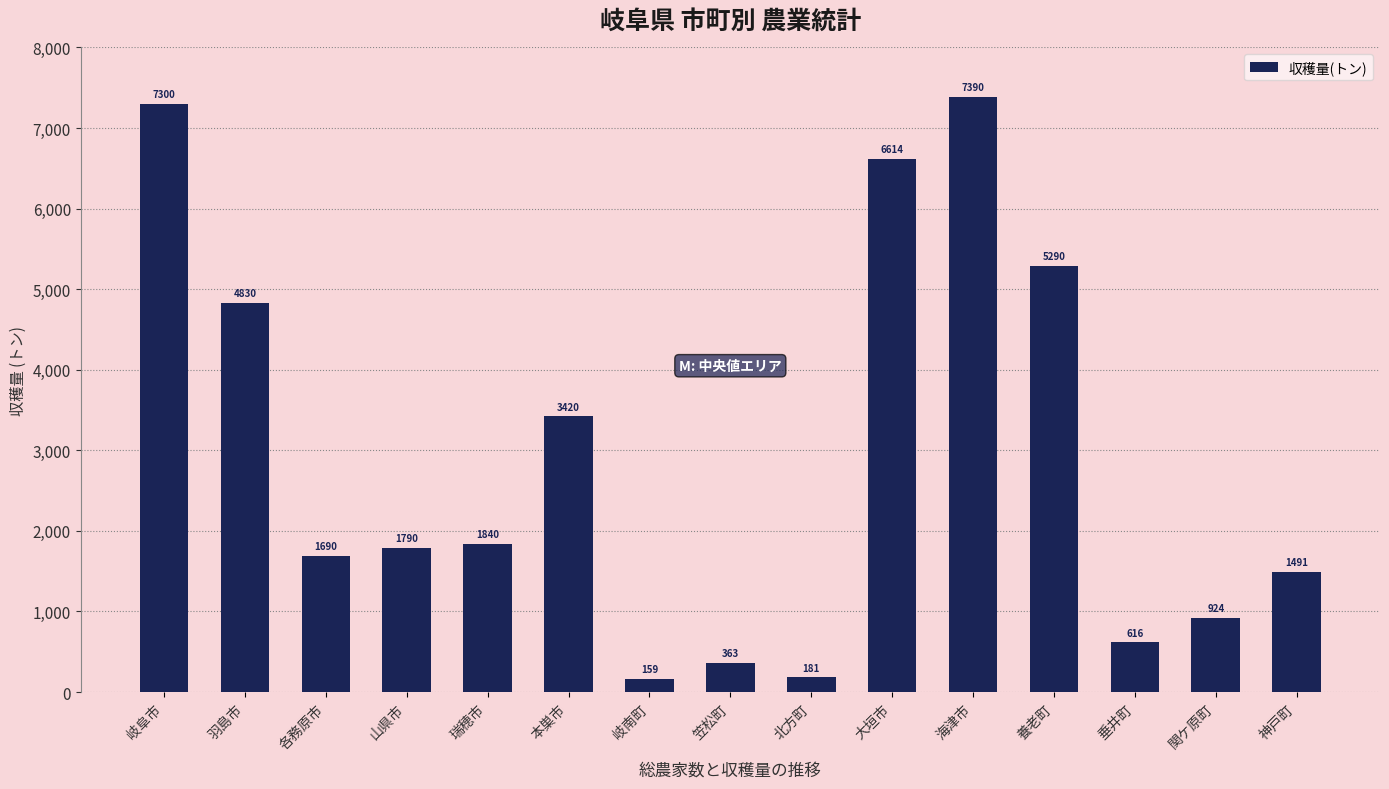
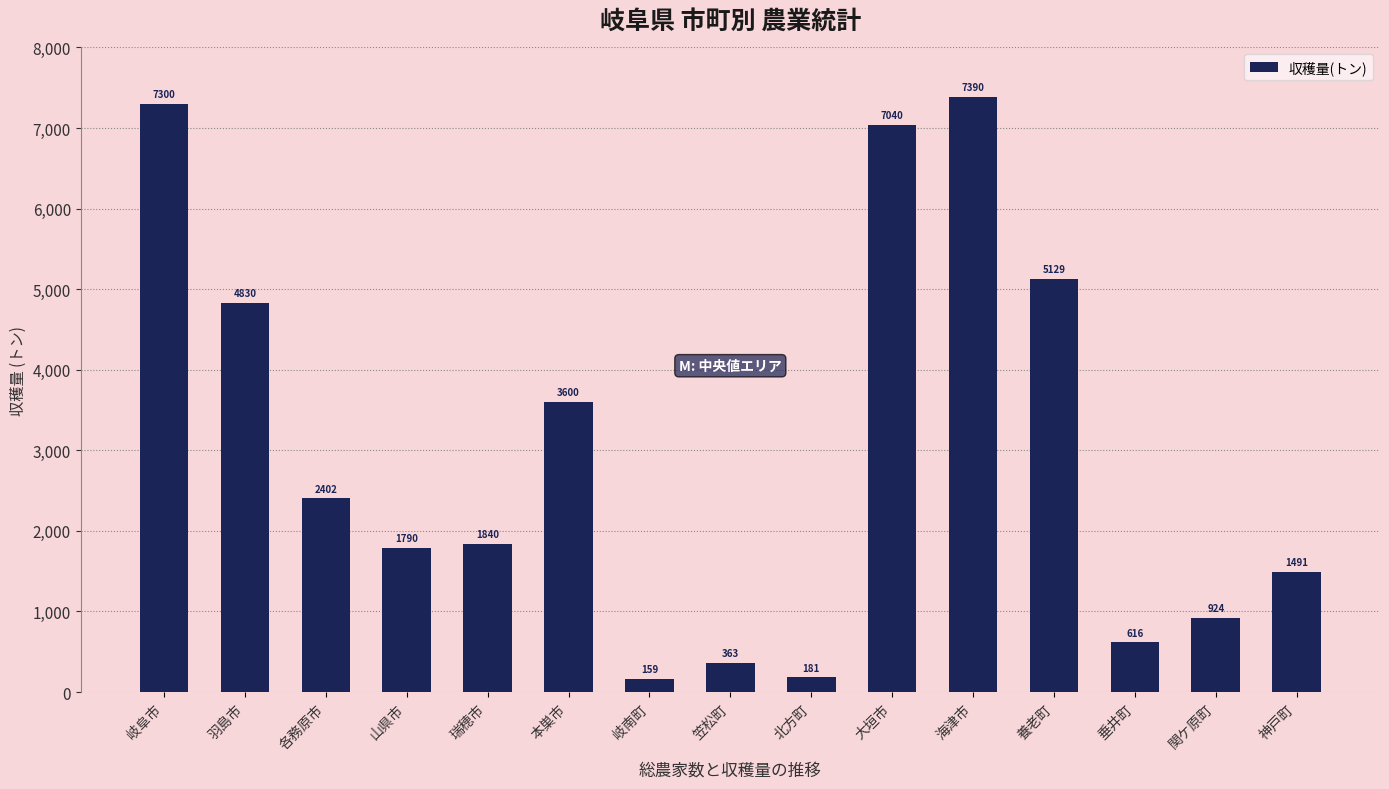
  {
    "岐阜市": 7300,
    "羽島市": 4830,
-   "各務原市": 1690,
+   "各務原市": 2402,
    "山県市": 1790,
    "瑞穂市": 1840,
-   "本巣市": 3420,
+   "本巣市": 3600,
    "岐南町": 159,
    "笠松町": 363,
    "北方町": 181,
-   "大垣市": 6614,
+   "大垣市": 7040,
    "海津市": 7390,
-   "養老町": 5290,
+   "養老町": 5129,
    "垂井町": 616,
    "関ケ原町": 924,
    "神戸町": 1491
  }
